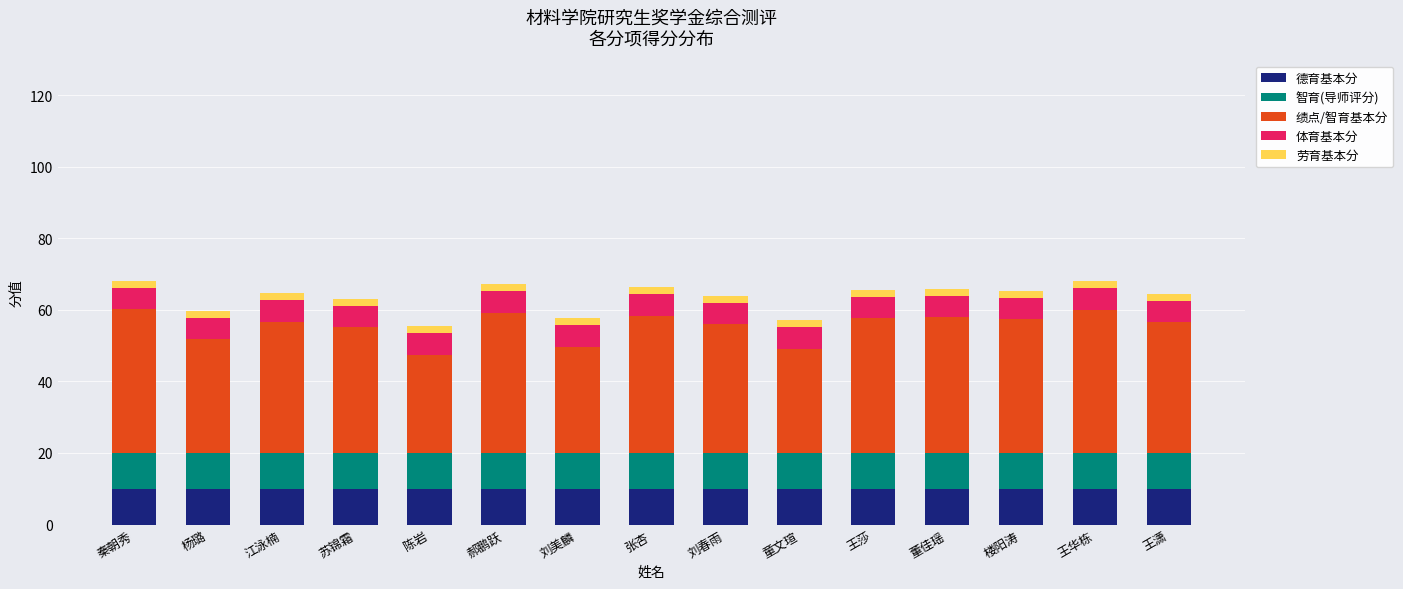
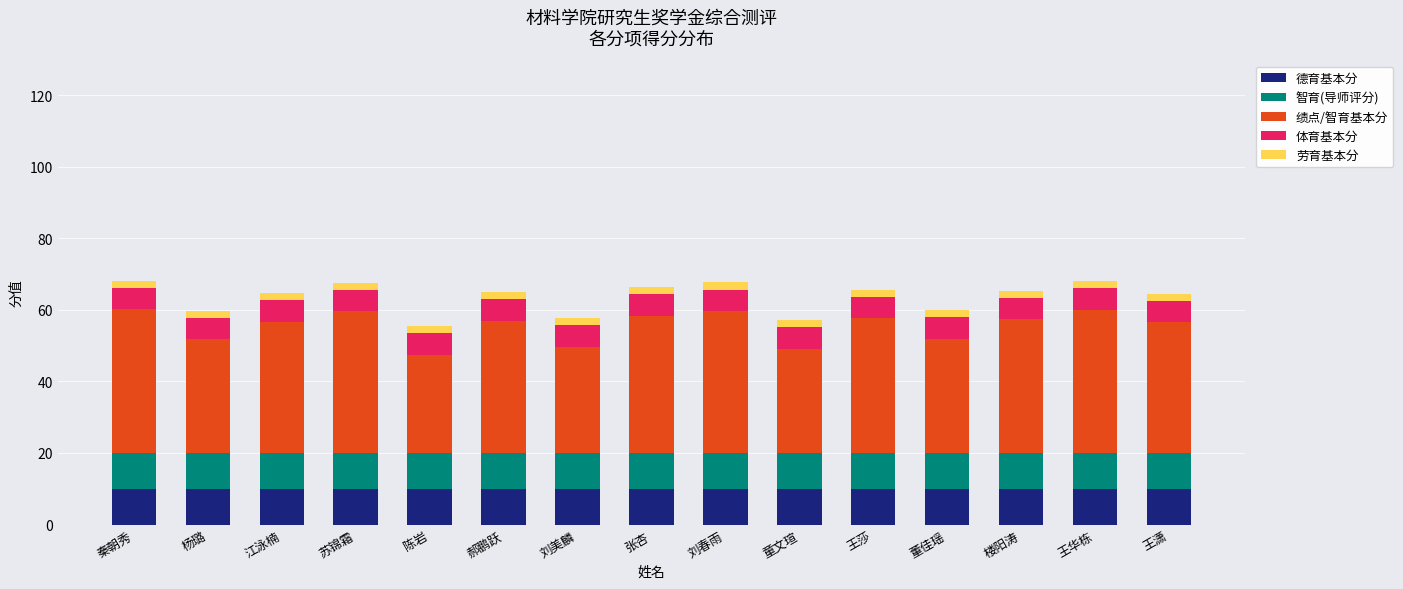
  {
    "德育基本分": {
      "秦朝秀": 10,
      "杨璐": 10,
      "江泳楠": 10,
      "苏锦霜": 10,
      "陈岩": 10,
      "郝鹏跃": 10,
      "刘美麟": 10,
      "张杏": 10,
      "刘春雨": 10,
      "童文瑄": 10,
      "王莎": 10,
      "董佳瑶": 10,
      "楼阳涛": 10,
      "王华栋": 10,
      "王潇": 10
    },
    "智育(导师评分)": {
      "秦朝秀": 10,
      "杨璐": 10,
      "江泳楠": 10,
      "苏锦霜": 10,
      "陈岩": 10,
      "郝鹏跃": 10,
      "刘美麟": 10,
      "张杏": 10,
      "刘春雨": 10,
      "童文瑄": 10,
      "王莎": 10,
      "董佳瑶": 10,
      "楼阳涛": 10,
      "王华栋": 10,
      "王潇": 10
    },
    "绩点/智育基本分": {
      "秦朝秀": 40,
      "杨璐": 32,
      "江泳楠": 37,
-     "苏锦霜": 35,
+     "苏锦霜": 40,
      "陈岩": 28,
-     "郝鹏跃": 39,
+     "郝鹏跃": 37,
      "刘美麟": 30,
      "张杏": 38,
-     "刘春雨": 36,
+     "刘春雨": 40,
      "童文瑄": 29,
      "王莎": 38,
-     "董佳瑶": 38,
+     "董佳瑶": 32,
      "楼阳涛": 37,
      "王华栋": 40,
      "王潇": 37
    },
    "体育基本分": {
      "秦朝秀": 6,
      "杨璐": 6,
      "江泳楠": 6,
      "苏锦霜": 6,
      "陈岩": 6,
      "郝鹏跃": 6,
      "刘美麟": 6,
      "张杏": 6,
      "刘春雨": 6,
      "童文瑄": 6,
      "王莎": 6,
      "董佳瑶": 6,
      "楼阳涛": 6,
      "王华栋": 6,
      "王潇": 6
    },
    "劳育基本分": {
      "秦朝秀": 2,
      "杨璐": 2,
      "江泳楠": 2,
      "苏锦霜": 2,
      "陈岩": 2,
      "郝鹏跃": 2,
      "刘美麟": 2,
      "张杏": 2,
      "刘春雨": 2,
      "童文瑄": 2,
      "王莎": 2,
      "董佳瑶": 2,
      "楼阳涛": 2,
      "王华栋": 2,
      "王潇": 2
    }
  }
